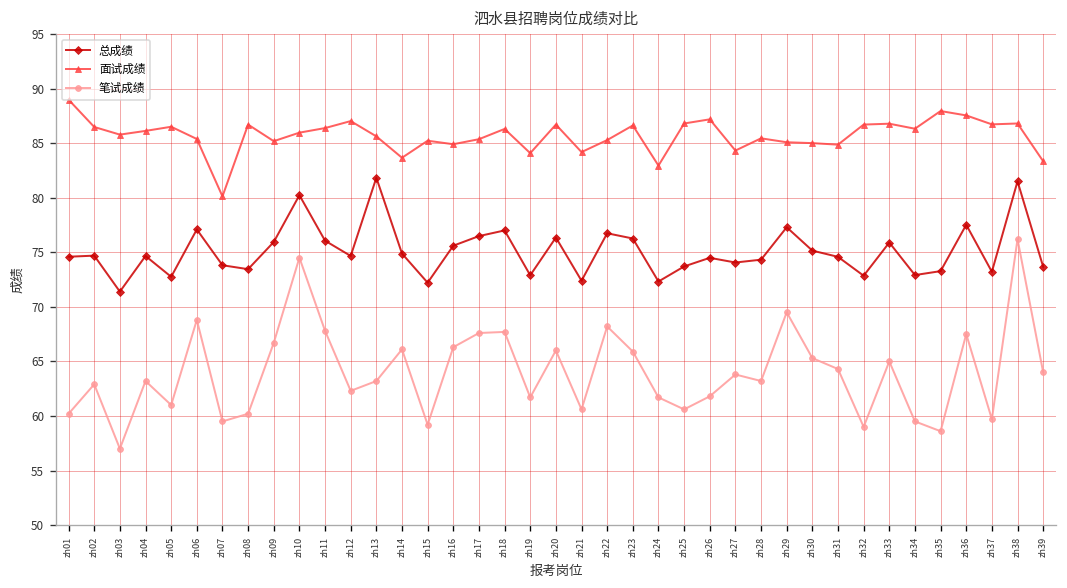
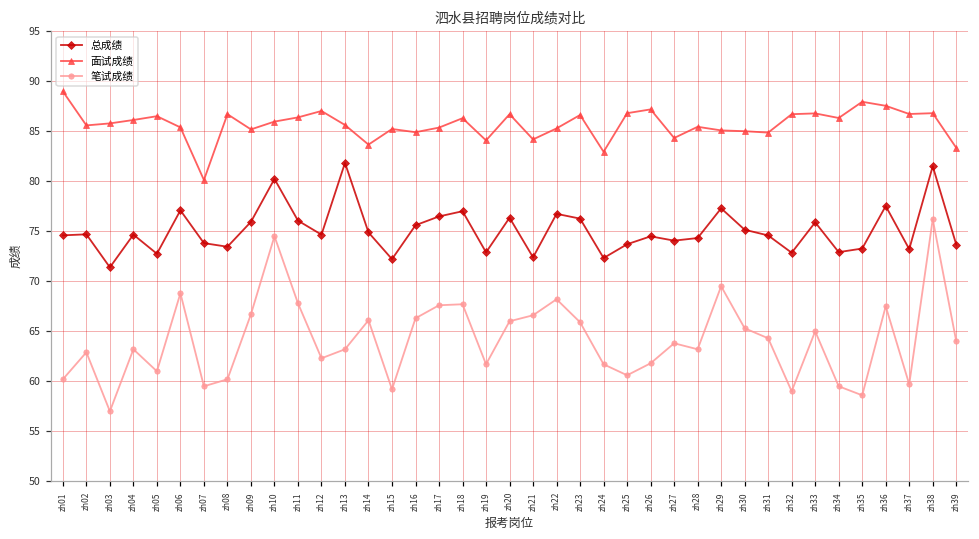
  {
    "总成绩": {
      "zh01": 75,
      "zh02": 75,
      "zh03": 71,
      "zh04": 75,
      "zh05": 73,
      "zh06": 77,
      "zh07": 74,
      "zh08": 73,
      "zh09": 76,
      "zh10": 80,
      "zh11": 76,
      "zh12": 75,
      "zh13": 82,
      "zh14": 75,
      "zh15": 72,
      "zh16": 76,
      "zh17": 76,
      "zh18": 77,
      "zh19": 73,
      "zh20": 76,
      "zh21": 72,
      "zh22": 77,
      "zh23": 76,
      "zh24": 72,
      "zh25": 74,
      "zh26": 74,
      "zh27": 74,
      "zh28": 74,
      "zh29": 77,
      "zh30": 75,
      "zh31": 75,
      "zh32": 73,
      "zh33": 76,
      "zh34": 73,
      "zh35": 73,
      "zh36": 78,
      "zh37": 73,
      "zh38": 82,
      "zh39": 74
    },
    "面试成绩": {
      "zh01": 89,
-     "zh02": 86.5,
+     "zh02": 85.6,
      "zh03": 86,
      "zh04": 86,
      "zh05": 87,
      "zh06": 85,
      "zh07": 80,
      "zh08": 87,
      "zh09": 85,
      "zh10": 86,
      "zh11": 86,
      "zh12": 87,
      "zh13": 86,
      "zh14": 84,
      "zh15": 85,
      "zh16": 85,
      "zh17": 85,
      "zh18": 86,
      "zh19": 84,
      "zh20": 87,
      "zh21": 84,
      "zh22": 85,
      "zh23": 87,
      "zh24": 83,
      "zh25": 87,
      "zh26": 87,
      "zh27": 84,
      "zh28": 85,
      "zh29": 85,
      "zh30": 85,
      "zh31": 85,
      "zh32": 87,
      "zh33": 87,
      "zh34": 86,
      "zh35": 88,
      "zh36": 88,
      "zh37": 87,
      "zh38": 87,
      "zh39": 83
    },
    "笔试成绩": {
      "zh01": 60,
      "zh02": 63,
      "zh03": 57,
      "zh04": 63,
      "zh05": 61,
      "zh06": 69,
      "zh07": 60,
      "zh08": 60,
      "zh09": 67,
      "zh10": 75,
      "zh11": 68,
      "zh12": 62,
      "zh13": 63,
      "zh14": 66,
      "zh15": 59,
      "zh16": 66,
      "zh17": 68,
      "zh18": 68,
      "zh19": 62,
      "zh20": 66,
-     "zh21": 61,
+     "zh21": 67,
      "zh22": 68,
      "zh23": 66,
      "zh24": 62,
      "zh25": 61,
      "zh26": 62,
      "zh27": 64,
      "zh28": 63,
      "zh29": 70,
      "zh30": 65,
      "zh31": 64,
      "zh32": 59,
      "zh33": 65,
      "zh34": 60,
      "zh35": 59,
      "zh36": 68,
      "zh37": 60,
      "zh38": 76,
      "zh39": 64
    }
  }
